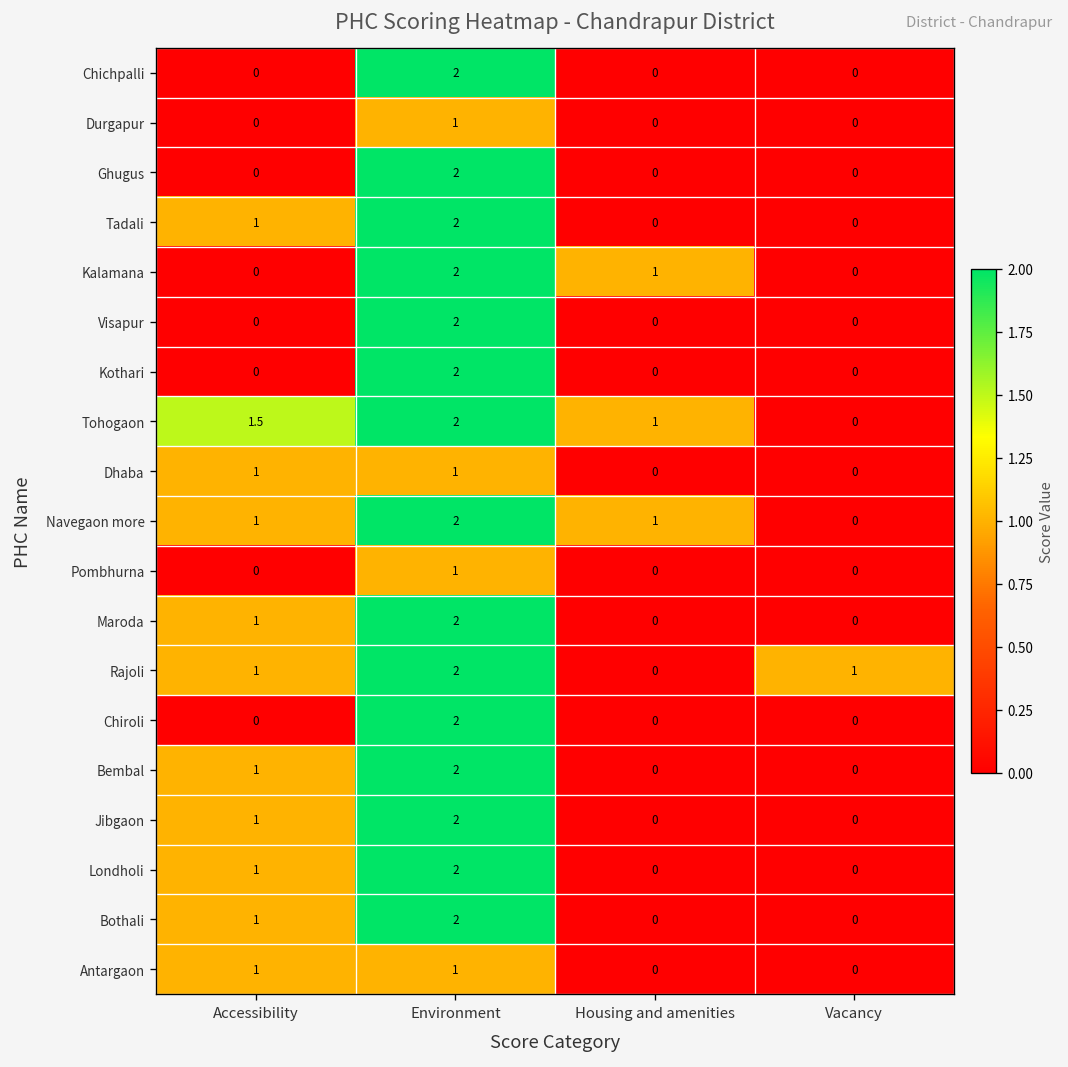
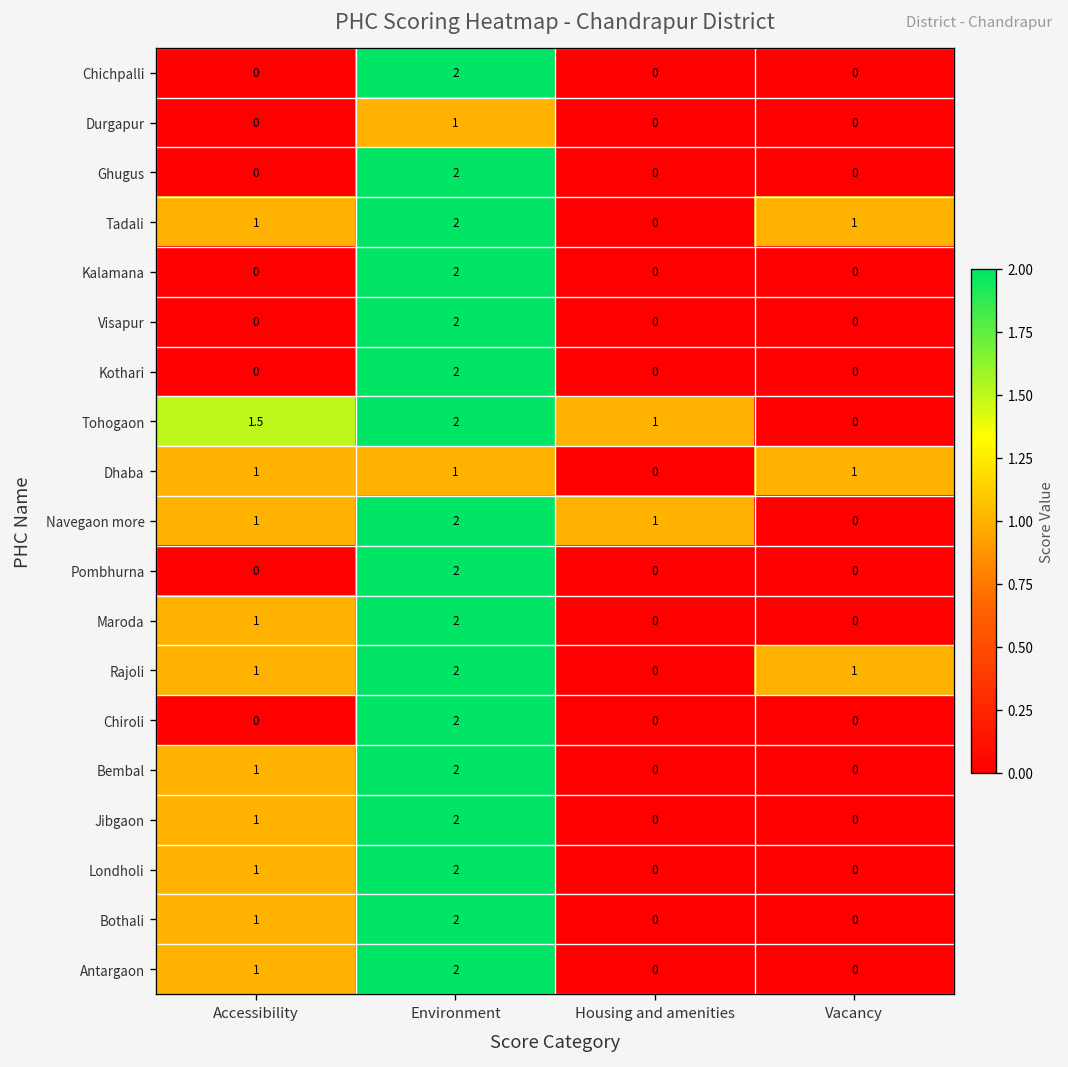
  {
    "Chichpalli": {
      "Accessibility": 0,
      "Environment": 2,
      "Housing and amenities": 0,
      "Vacancy": 0
    },
    "Durgapur": {
      "Accessibility": 0,
      "Environment": 1,
      "Housing and amenities": 0,
      "Vacancy": 0
    },
    "Ghugus": {
      "Accessibility": 0,
      "Environment": 2,
      "Housing and amenities": 0,
      "Vacancy": 0
    },
    "Tadali": {
      "Accessibility": 1,
      "Environment": 2,
      "Housing and amenities": 0,
-     "Vacancy": 0
+     "Vacancy": 1
    },
    "Kalamana": {
      "Accessibility": 0,
      "Environment": 2,
-     "Housing and amenities": 1,
+     "Housing and amenities": 0,
      "Vacancy": 0
    },
    "Visapur": {
      "Accessibility": 0,
      "Environment": 2,
      "Housing and amenities": 0,
      "Vacancy": 0
    },
    "Kothari": {
      "Accessibility": 0,
      "Environment": 2,
      "Housing and amenities": 0,
      "Vacancy": 0
    },
    "Tohogaon": {
      "Accessibility": 1.5,
      "Environment": 2,
      "Housing and amenities": 1,
      "Vacancy": 0
    },
    "Dhaba": {
      "Accessibility": 1,
      "Environment": 1,
      "Housing and amenities": 0,
-     "Vacancy": 0
+     "Vacancy": 1
    },
    "Navegaon more": {
      "Accessibility": 1,
      "Environment": 2,
      "Housing and amenities": 1,
      "Vacancy": 0
    },
    "Pombhurna": {
      "Accessibility": 0,
-     "Environment": 1,
+     "Environment": 2,
      "Housing and amenities": 0,
      "Vacancy": 0
    },
    "Maroda": {
      "Accessibility": 1,
      "Environment": 2,
      "Housing and amenities": 0,
      "Vacancy": 0
    },
    "Rajoli": {
      "Accessibility": 1,
      "Environment": 2,
      "Housing and amenities": 0,
      "Vacancy": 1
    },
    "Chiroli": {
      "Accessibility": 0,
      "Environment": 2,
      "Housing and amenities": 0,
      "Vacancy": 0
    },
    "Bembal": {
      "Accessibility": 1,
      "Environment": 2,
      "Housing and amenities": 0,
      "Vacancy": 0
    },
    "Jibgaon": {
      "Accessibility": 1,
      "Environment": 2,
      "Housing and amenities": 0,
      "Vacancy": 0
    },
    "Londholi": {
      "Accessibility": 1,
      "Environment": 2,
      "Housing and amenities": 0,
      "Vacancy": 0
    },
    "Bothali": {
      "Accessibility": 1,
      "Environment": 2,
      "Housing and amenities": 0,
      "Vacancy": 0
    },
    "Antargaon": {
      "Accessibility": 1,
-     "Environment": 1,
+     "Environment": 2,
      "Housing and amenities": 0,
      "Vacancy": 0
    }
  }
